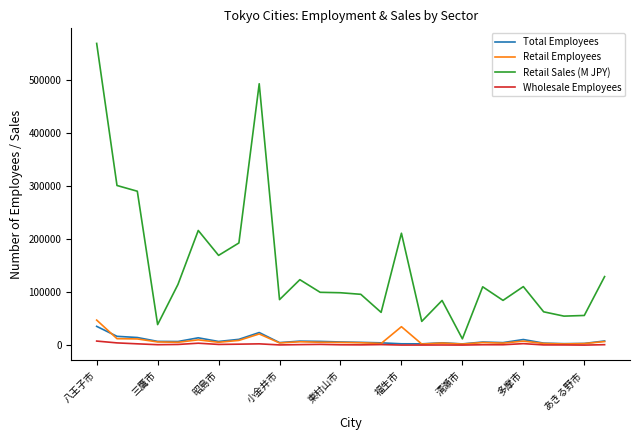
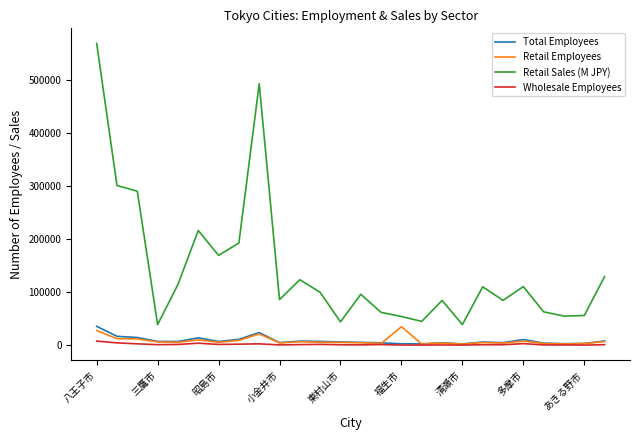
  {
    "Total Employees": {
      "八王子市": 40000
    },
    "Retail Employees": {
-     "八王子市": 50000,
+     "八王子市": 30000,
      "福生市": 30000
    },
    "Retail Sales (M JPY)": {
      "八王子市": 570000,
      "三鷹市": 40000,
      "昭島市": 170000,
      "小金井市": 90000,
-     "東村山市": 100000,
-     "福生市": 210000,
-     "清瀬市": 10000,
+     "東村山市": 40000,
+     "福生市": 50000,
+     "清瀬市": 40000,
      "多摩市": 110000,
      "あきる野市": 60000
    },
    "Wholesale Employees": {
      "八王子市": 10000,
      "三鷹市": 0
    }
  }
